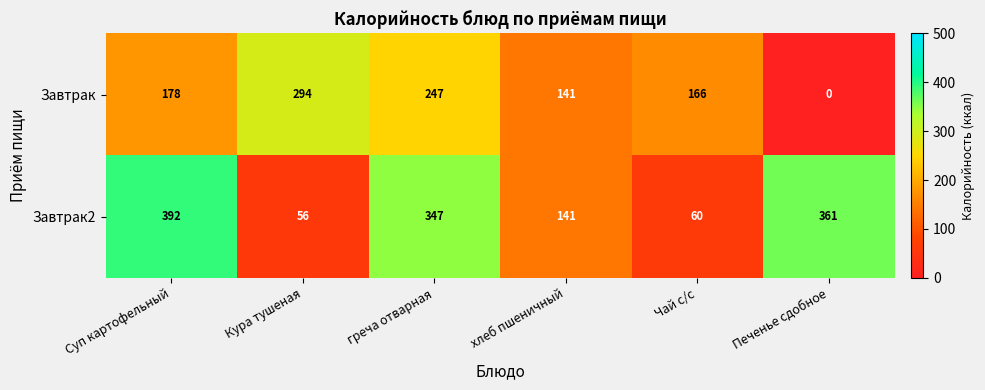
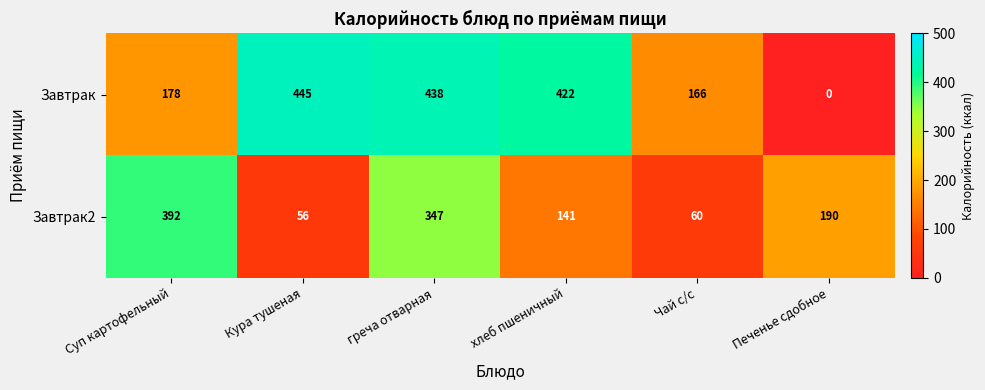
  {
    "Завтрак": {
      "Суп картофельный": 178,
-     "Кура тушеная": 294,
-     "греча отварная": 247,
-     "хлеб пшеничный": 141,
+     "Кура тушеная": 445,
+     "греча отварная": 438,
+     "хлеб пшеничный": 422,
      "Чай с/с": 166,
      "Печенье сдобное": 0
    },
    "Завтрак2": {
      "Суп картофельный": 392,
      "Кура тушеная": 56,
      "греча отварная": 347,
      "хлеб пшеничный": 141,
      "Чай с/с": 60,
-     "Печенье сдобное": 361
+     "Печенье сдобное": 190
    }
  }
